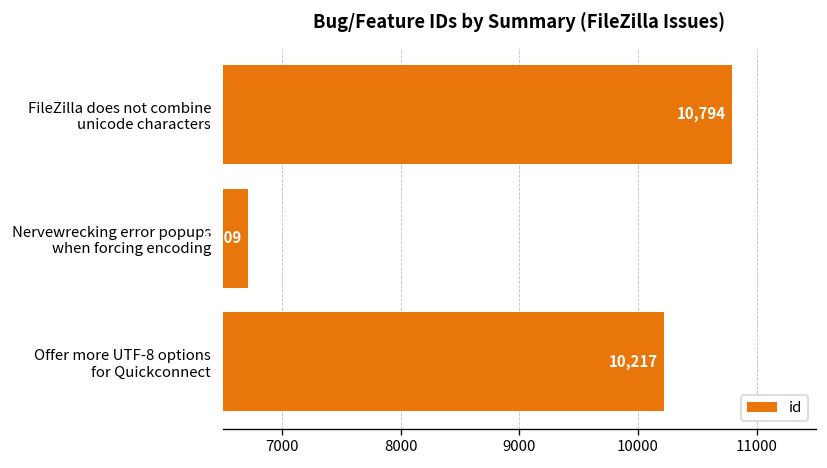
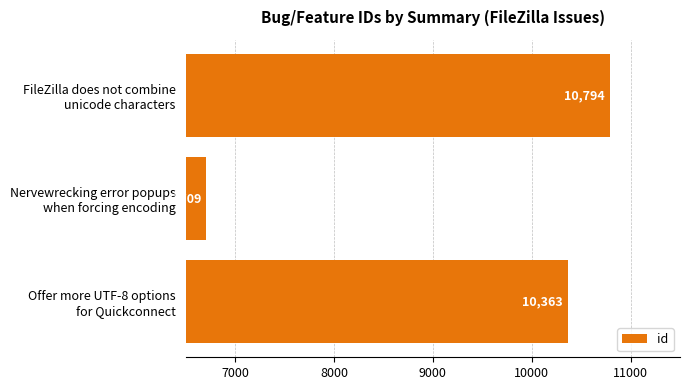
  {
    "FileZilla does not combine unicode characters": "10,794",
-   "Offer more UTF-8 options for Quickconnect": "10,217"
+   "Offer more UTF-8 options for Quickconnect": "10,363"
  }
